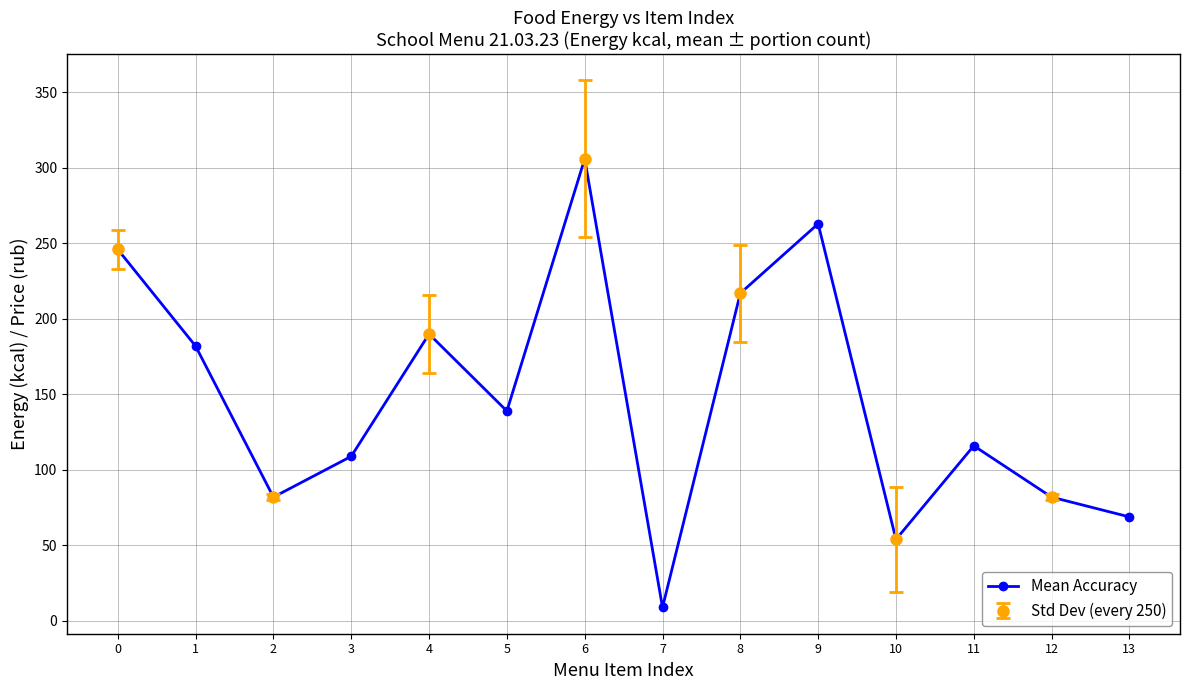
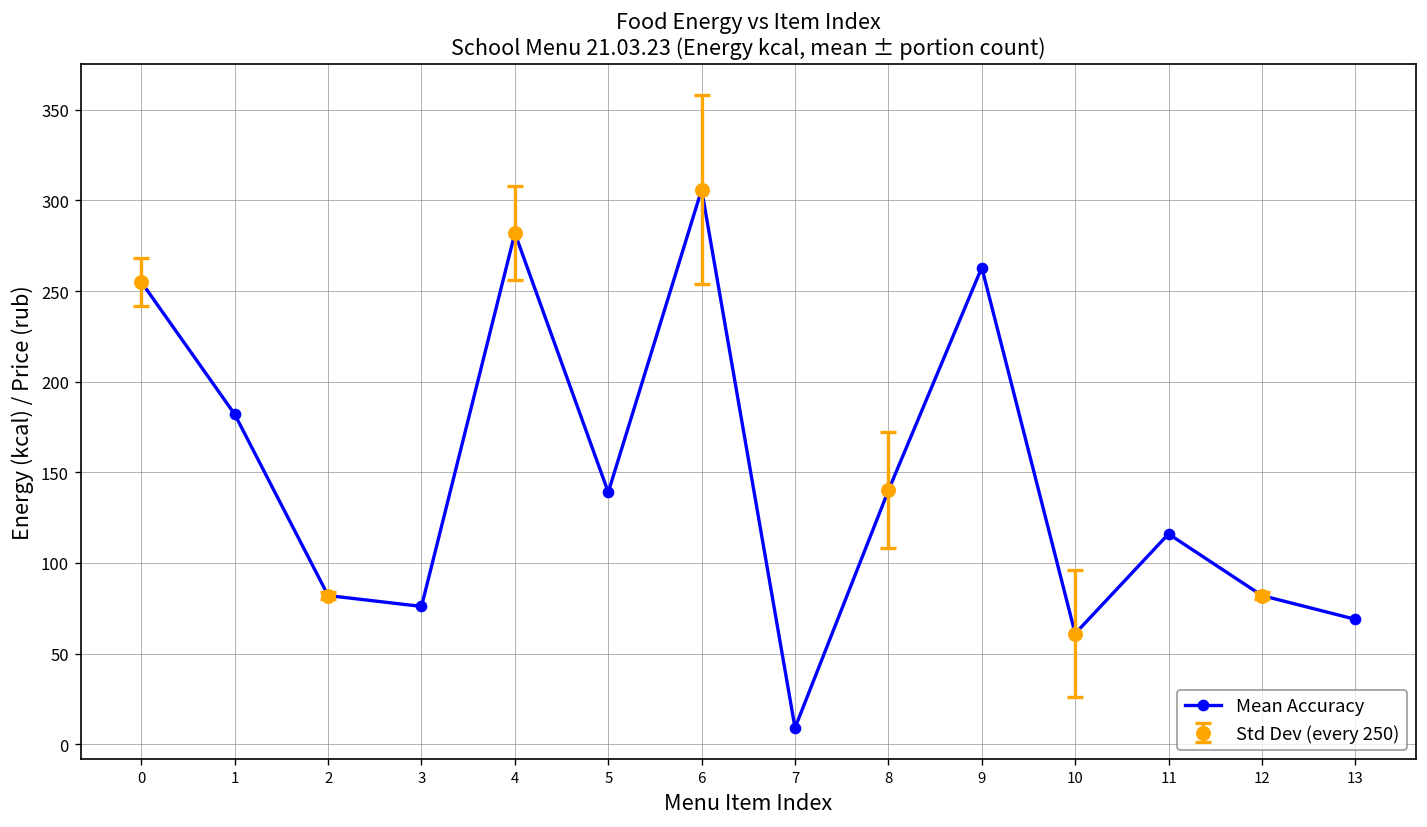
  {
    "Mean Accuracy": {
-     "0": 246,
+     "0": 255,
      "1": 182,
-     "3": 109,
-     "4": 190,
+     "3": 76,
+     "4": 282,
      "5": 139,
      "7": 9,
-     "8": 217,
+     "8": 140,
      "9": 263,
-     "10": 54,
+     "10": 61,
      "11": 116,
      "13": 69
    }
  }
